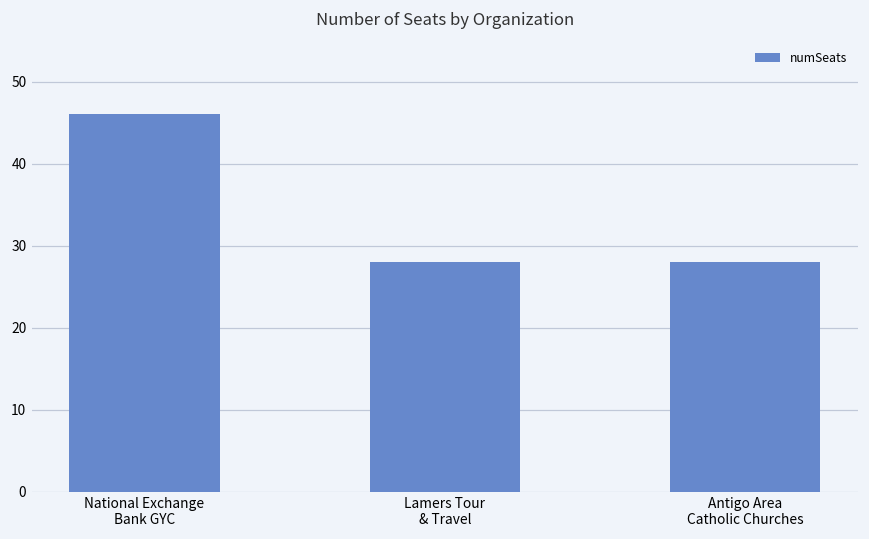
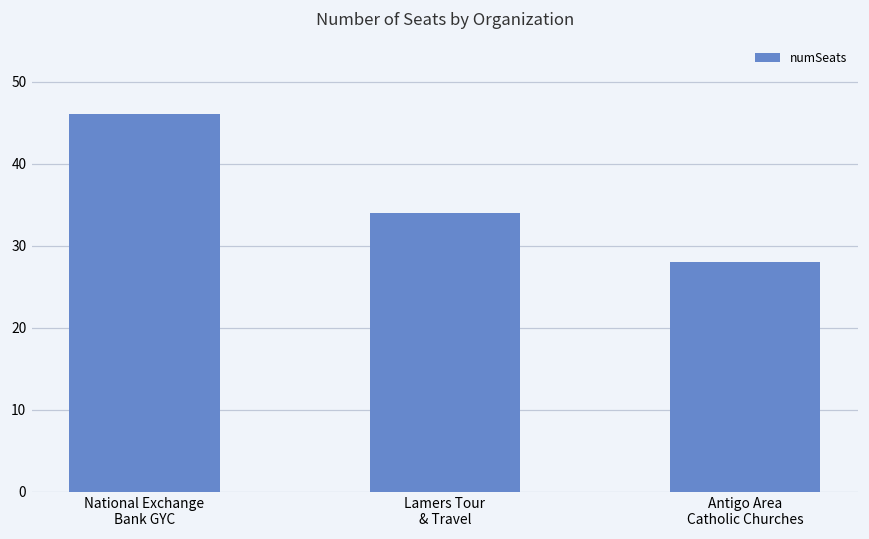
  {
    "National Exchange Bank GYC": 46,
-   "Lamers Tour & Travel": 28,
+   "Lamers Tour & Travel": 34,
    "Antigo Area Catholic Churches": 28
  }
